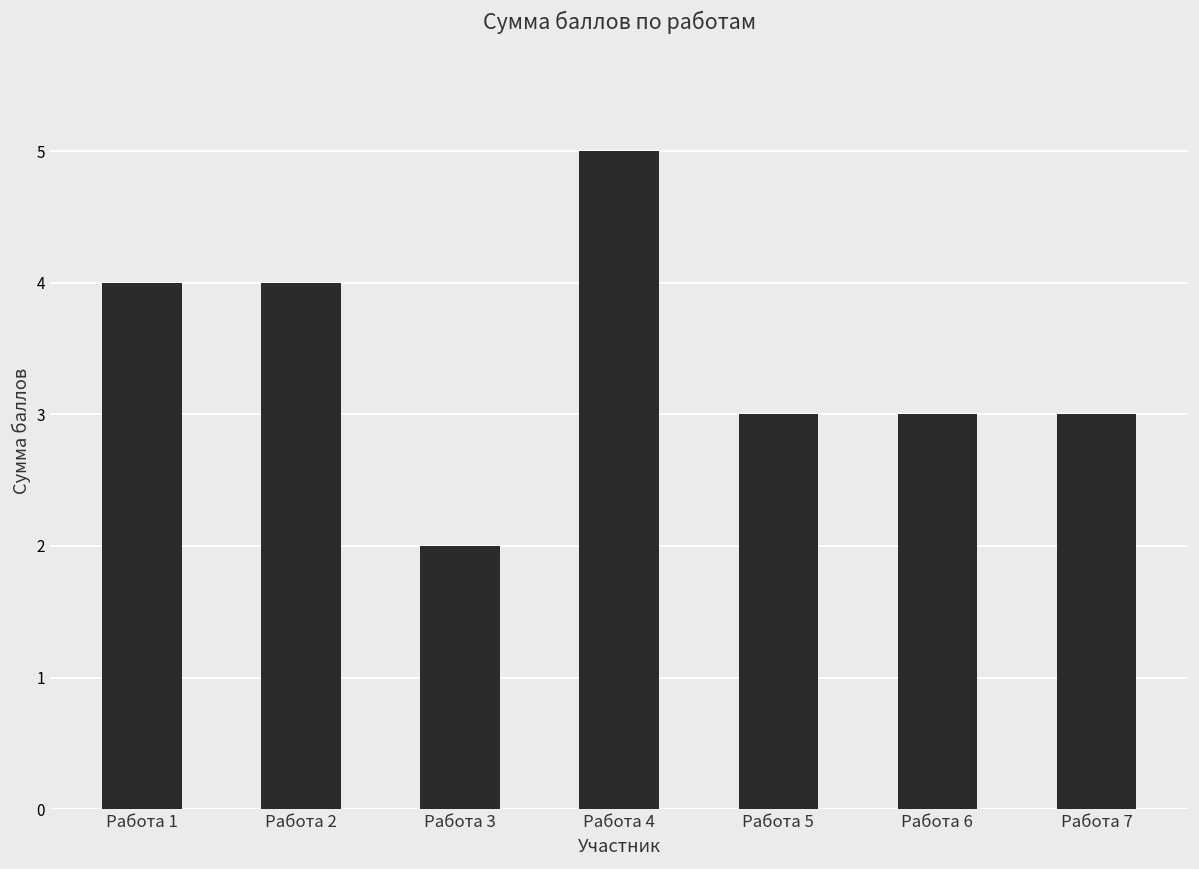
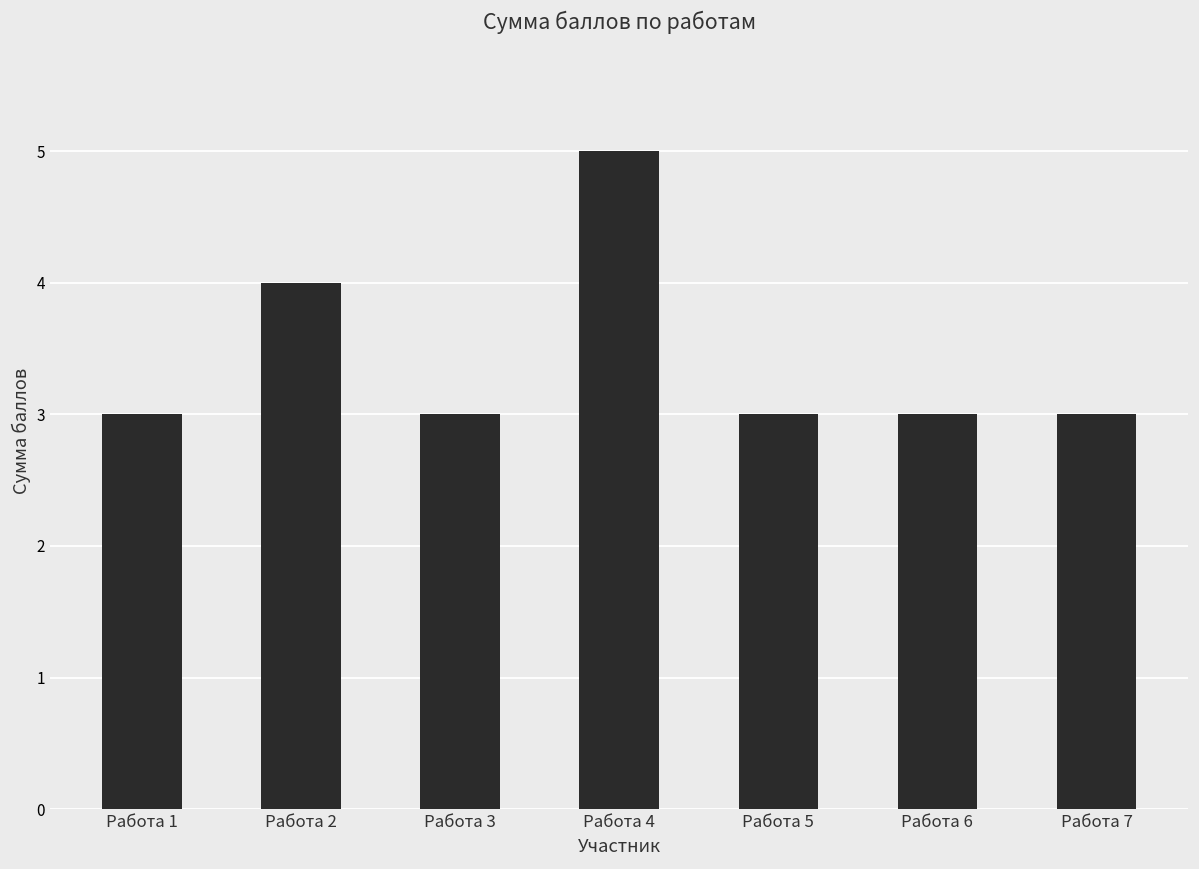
  {
-   "Работа 1": 4,
+   "Работа 1": 3,
    "Работа 2": 4,
-   "Работа 3": 2,
+   "Работа 3": 3,
    "Работа 4": 5,
    "Работа 5": 3,
    "Работа 6": 3,
    "Работа 7": 3
  }
